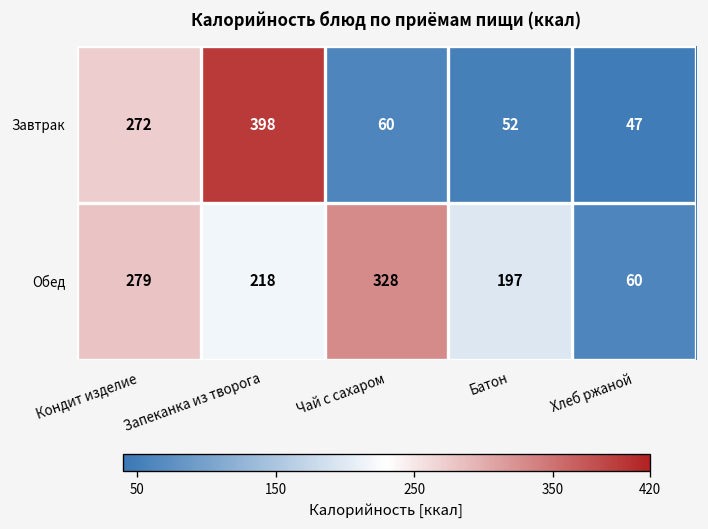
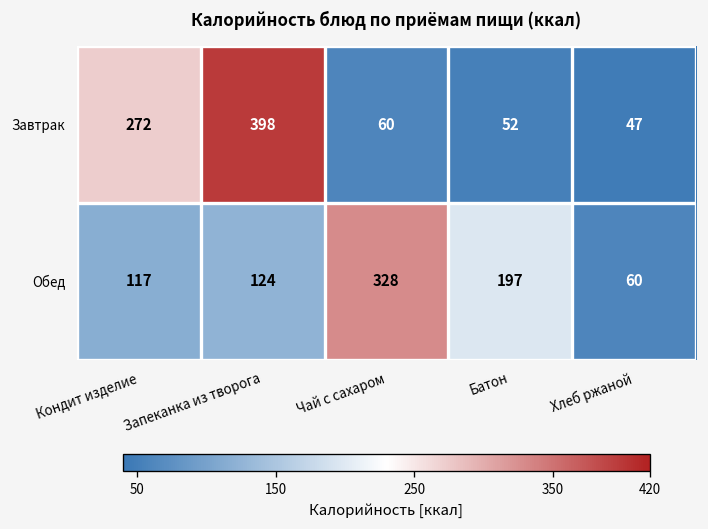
  {
    "Завтрак": {
      "Кондит изделие": 272,
      "Запеканка из творога": 398,
      "Чай с сахаром": 60,
      "Батон": 52,
      "Хлеб ржаной": 47
    },
    "Обед": {
-     "Кондит изделие": 279,
-     "Запеканка из творога": 218,
+     "Кондит изделие": 117,
+     "Запеканка из творога": 124,
      "Чай с сахаром": 328,
      "Батон": 197,
      "Хлеб ржаной": 60
    }
  }
